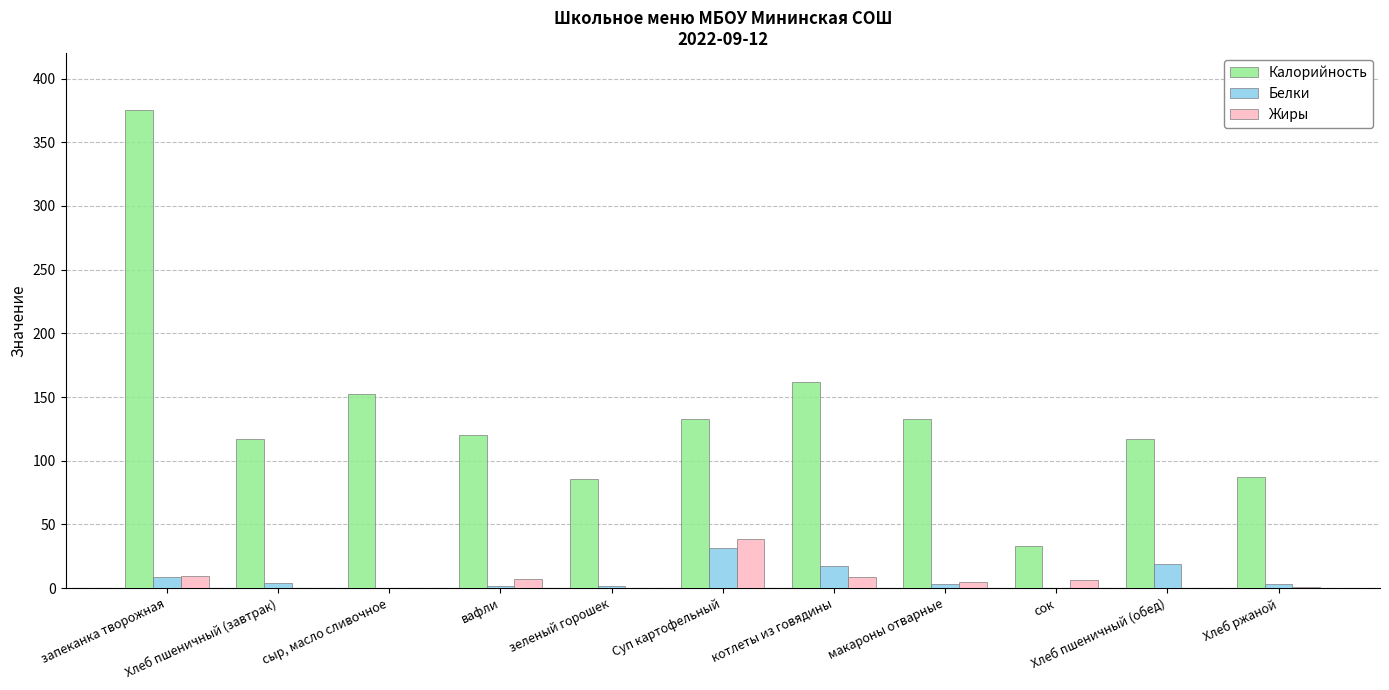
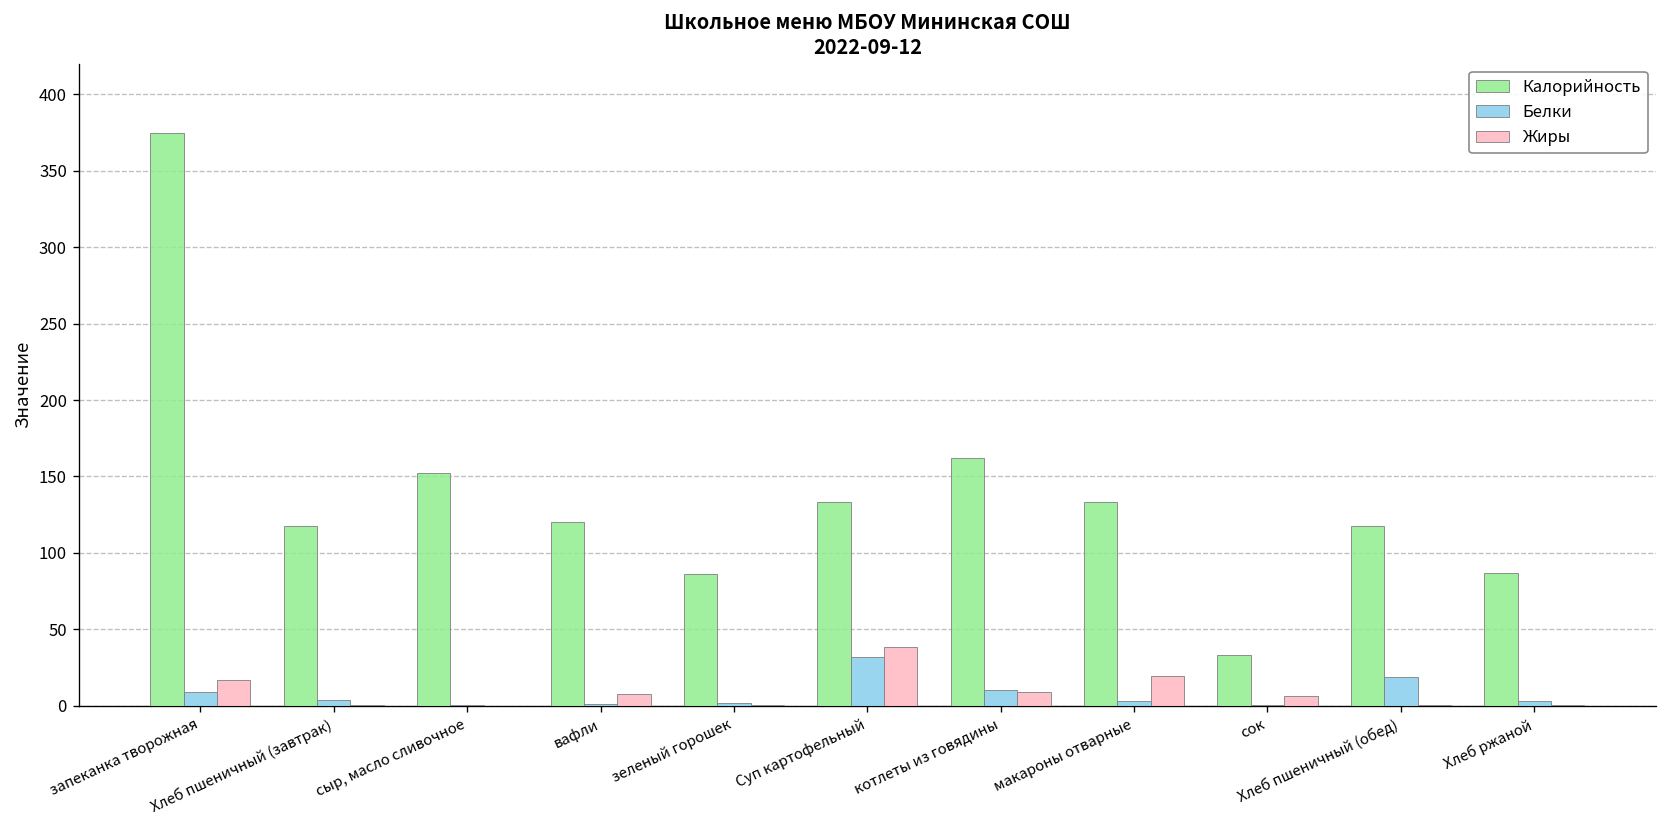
  {
    "Калорийность": {
      "запеканка творожная": 375,
      "Хлеб пшеничный (завтрак)": 117,
      "сыр, масло сливочное": 152,
      "вафли": 120,
      "зеленый горошек": 86,
      "Суп картофельный": 133,
      "котлеты из говядины": 162,
      "макароны отварные": 133,
      "сок": 33,
      "Хлеб пшеничный (обед)": 117,
      "Хлеб ржаной": 87
    },
    "Белки": {
      "запеканка творожная": 9,
      "Хлеб пшеничный (завтрак)": 4,
      "Суп картофельный": 32,
-     "котлеты из говядины": 17,
+     "котлеты из говядины": 10,
      "макароны отварные": 3,
      "Хлеб пшеничный (обед)": 19,
      "Хлеб ржаной": 3
    },
    "Жиры": {
-     "запеканка творожная": 10,
+     "запеканка творожная": 17,
      "вафли": 8,
      "Суп картофельный": 39,
      "котлеты из говядины": 9,
-     "макароны отварные": 5,
+     "макароны отварные": 19,
      "сок": 7
    }
  }
